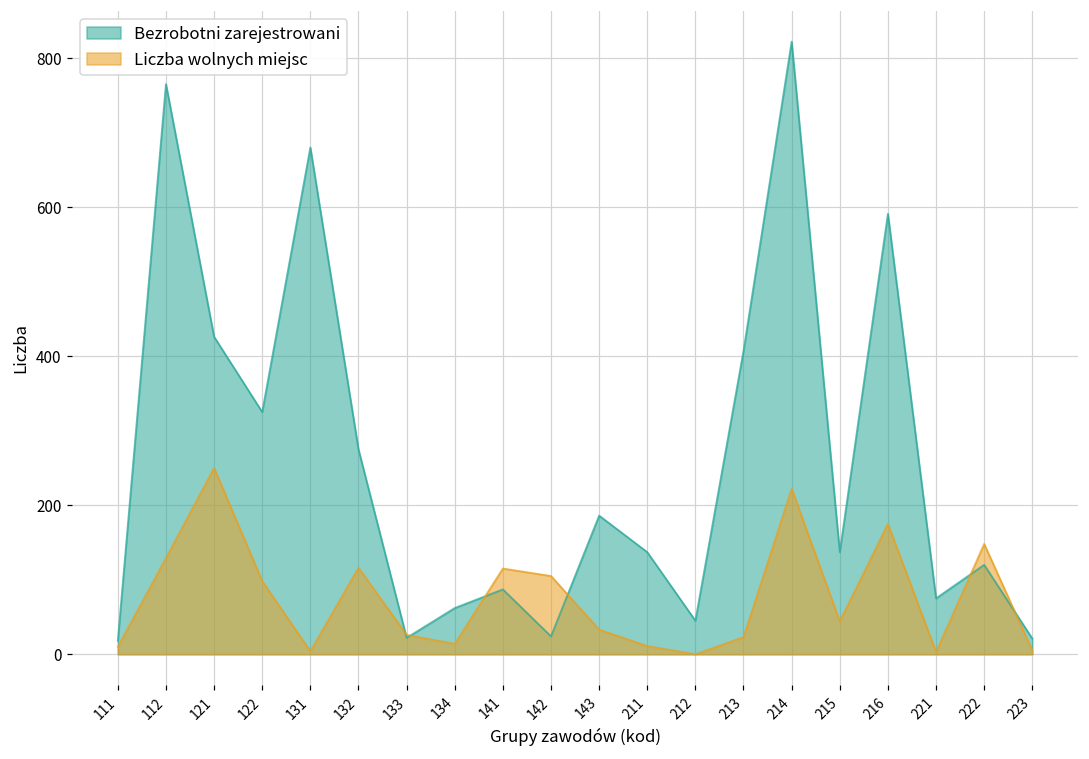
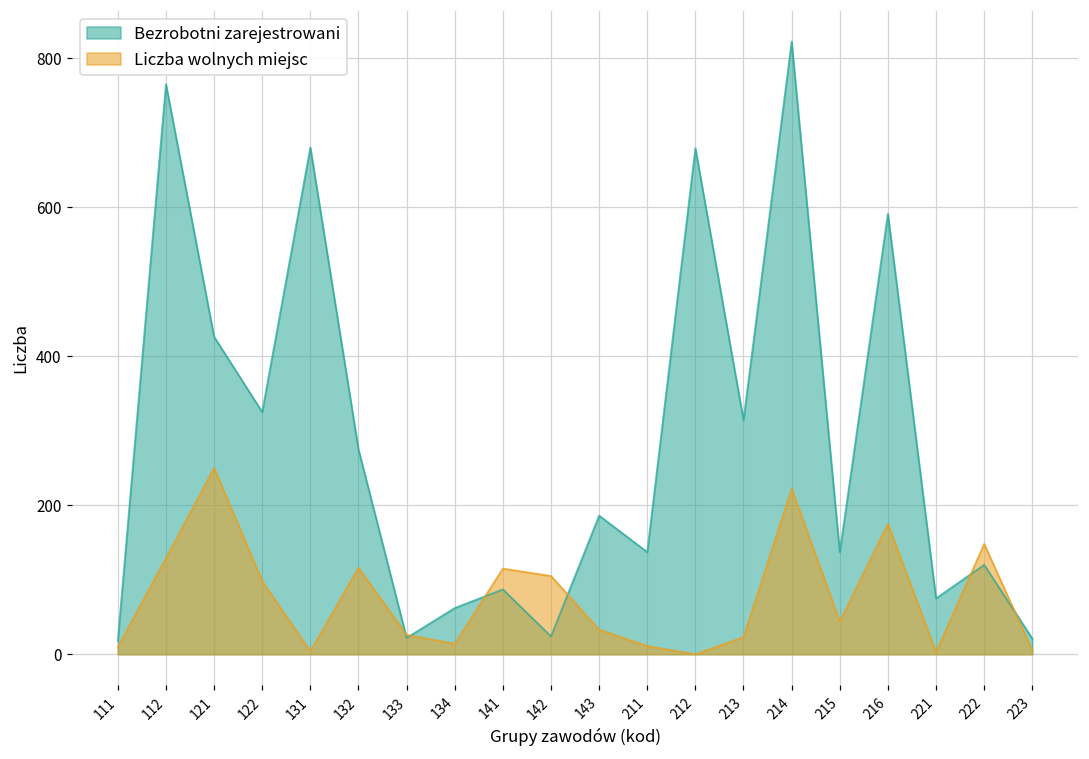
  {
    "Bezrobotni zarejestrowani": {
      "111": 20,
      "112": 770,
      "121": 430,
      "122": 330,
      "131": 680,
      "132": 280,
      "133": 20,
      "134": 60,
      "141": 90,
      "142": 20,
      "143": 190,
      "211": 140,
-     "212": 50,
-     "213": 410,
+     "212": 680,
+     "213": 310,
      "214": 820,
      "215": 140,
      "216": 590,
      "221": 80,
      "222": 120,
      "223": 20
    },
    "Liczba wolnych miejsc": {
      "111": 10,
      "112": 130,
      "121": 250,
      "122": 100,
      "131": 0,
      "132": 120,
      "133": 30,
      "134": 10,
      "141": 120,
      "142": 110,
      "143": 30,
      "211": 10,
      "212": 0,
      "213": 20,
      "214": 220,
      "215": 40,
      "216": 180,
      "221": 0,
      "222": 150,
      "223": 10
    }
  }
